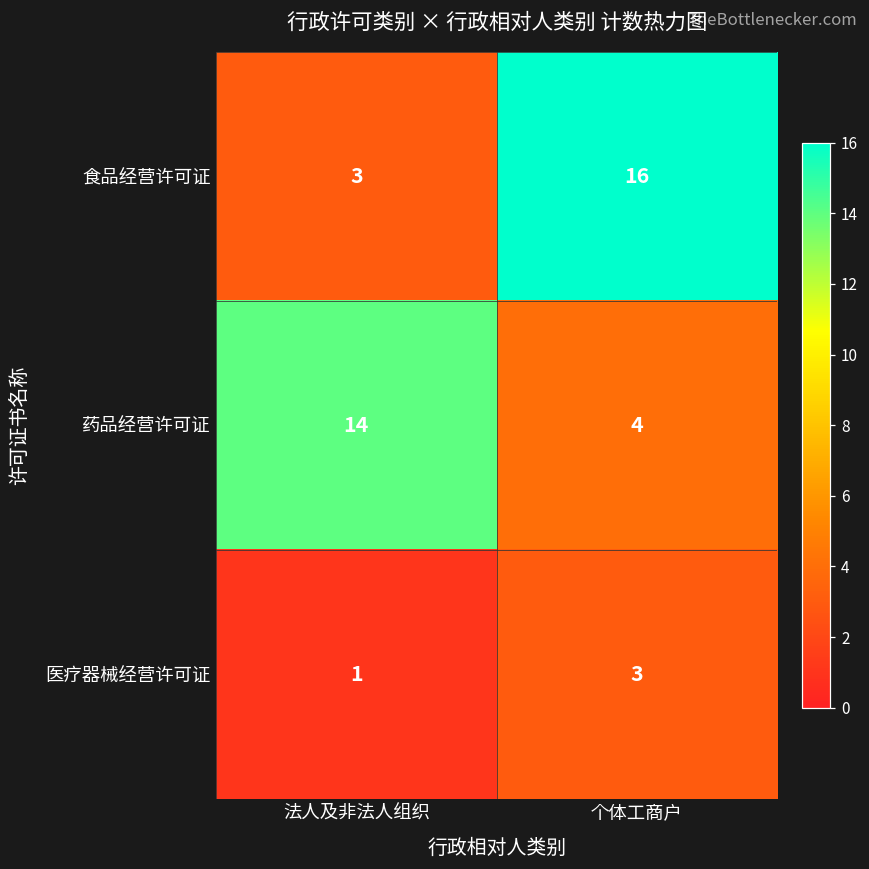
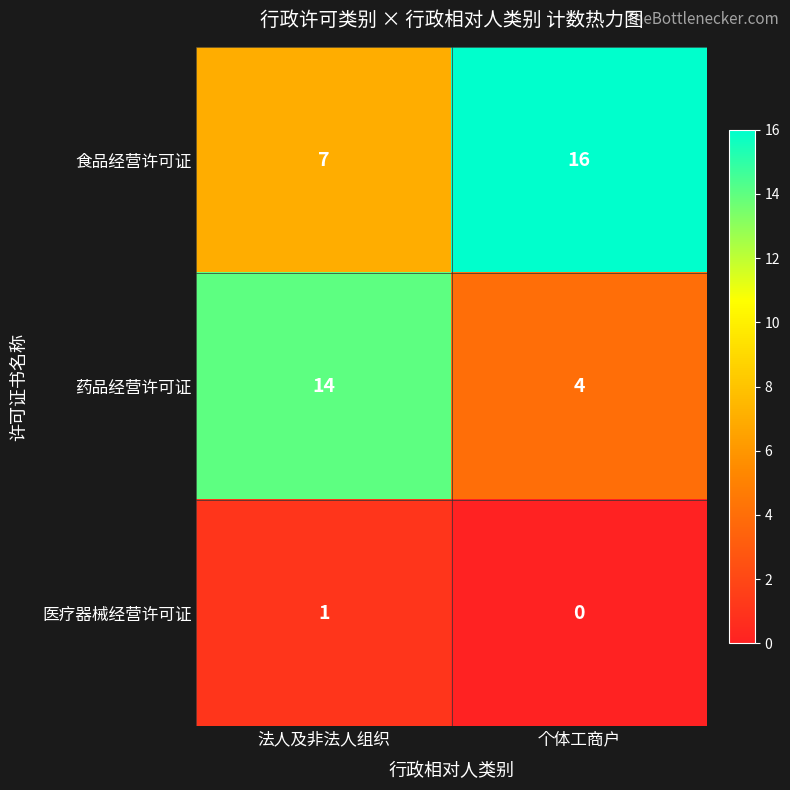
  {
    "食品经营许可证": {
-     "法人及非法人组织": 3,
+     "法人及非法人组织": 7,
      "个体工商户": 16
    },
    "药品经营许可证": {
      "法人及非法人组织": 14,
      "个体工商户": 4
    },
    "医疗器械经营许可证": {
      "法人及非法人组织": 1,
-     "个体工商户": 3
+     "个体工商户": 0
    }
  }
